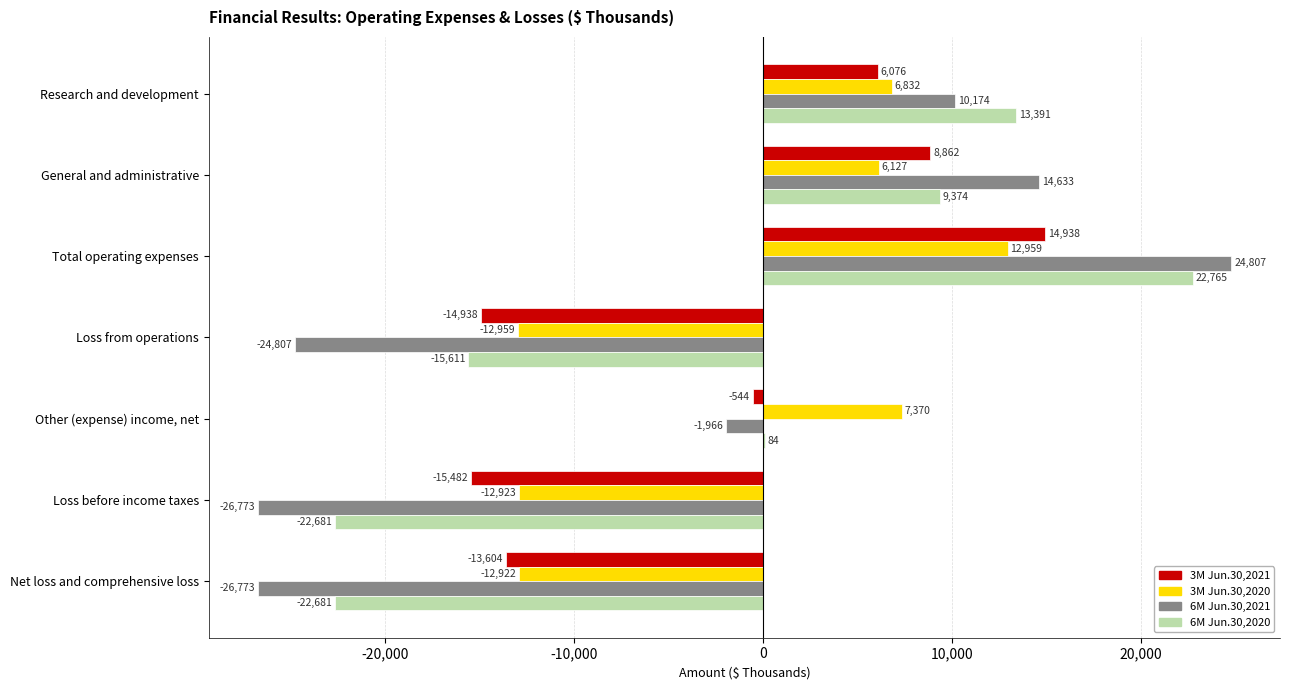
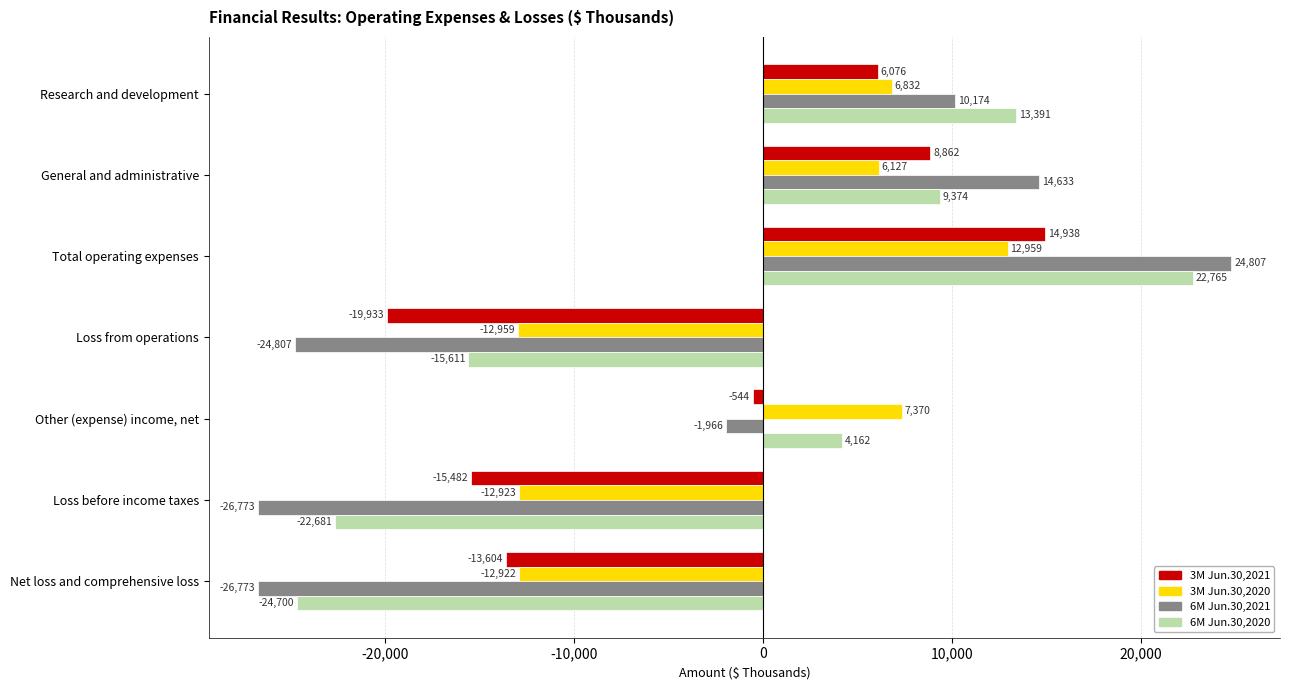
  {
    "3M Jun.30,2021": {
      "Research and development": "6,076",
      "General and administrative": "8,862",
      "Total operating expenses": "14,938",
-     "Loss from operations": "-14,938",
+     "Loss from operations": "-19,933",
      "Other (expense) income, net": "-544",
      "Loss before income taxes": "-15,482",
      "Net loss and comprehensive loss": "-13,604"
    },
    "3M Jun.30,2020": {
      "Research and development": "6,832",
      "General and administrative": "6,127",
      "Total operating expenses": "12,959",
      "Loss from operations": "-12,959",
      "Other (expense) income, net": "7,370",
      "Loss before income taxes": "-12,923",
      "Net loss and comprehensive loss": "-12,922"
    },
    "6M Jun.30,2021": {
      "Research and development": "10,174",
      "General and administrative": "14,633",
      "Total operating expenses": "24,807",
      "Loss from operations": "-24,807",
      "Other (expense) income, net": "-1,966",
      "Loss before income taxes": "-26,773",
      "Net loss and comprehensive loss": "-26,773"
    },
    "6M Jun.30,2020": {
      "Research and development": "13,391",
      "General and administrative": "9,374",
      "Total operating expenses": "22,765",
      "Loss from operations": "-15,611",
-     "Other (expense) income, net": "84",
+     "Other (expense) income, net": "4,162",
      "Loss before income taxes": "-22,681",
-     "Net loss and comprehensive loss": "-22,681"
+     "Net loss and comprehensive loss": "-24,700"
    }
  }
